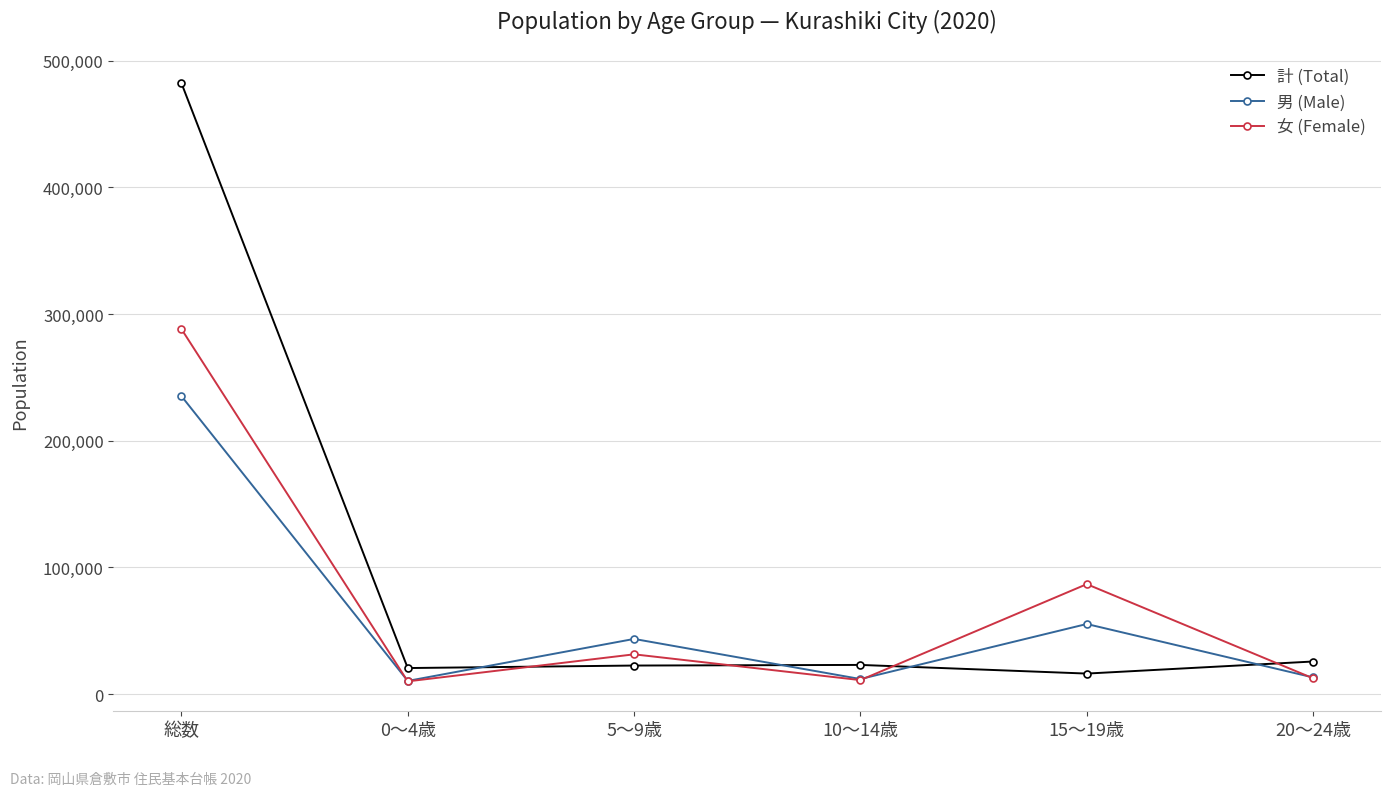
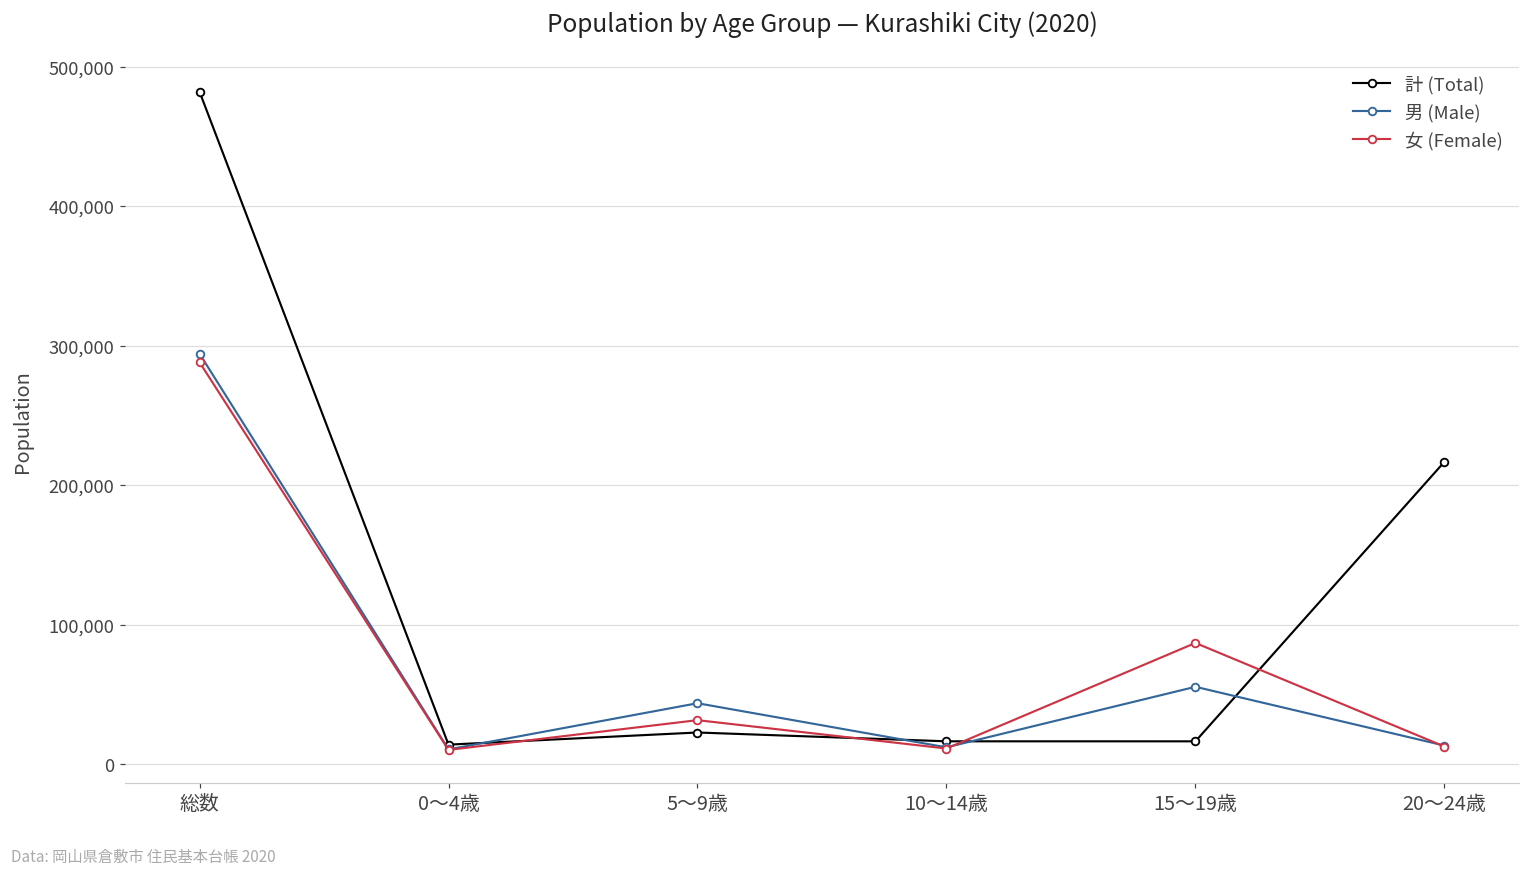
  {
    "計 (Total)": {
      "総数": "482,000",
-     "0～4歳": "21,000",
+     "0～4歳": "14,000",
      "5～9歳": "23,000",
-     "10～14歳": "23,000",
+     "10～14歳": "16,000",
      "15～19歳": "16,000",
-     "20～24歳": "26,000"
+     "20～24歳": "217,000"
    },
    "男 (Male)": {
-     "総数": "235,000",
+     "総数": "294,000",
      "5～9歳": "44,000",
      "15～19歳": "55,000"
    },
    "女 (Female)": {
      "総数": "288,000",
      "5～9歳": "31,000",
      "15～19歳": "87,000"
    }
  }
